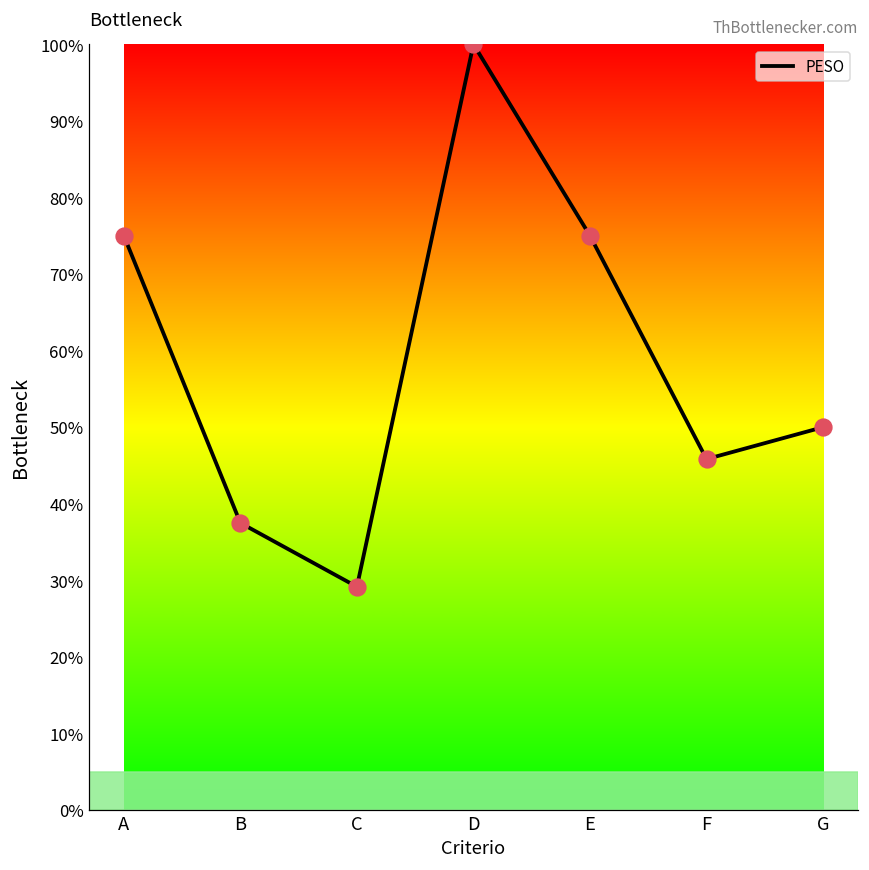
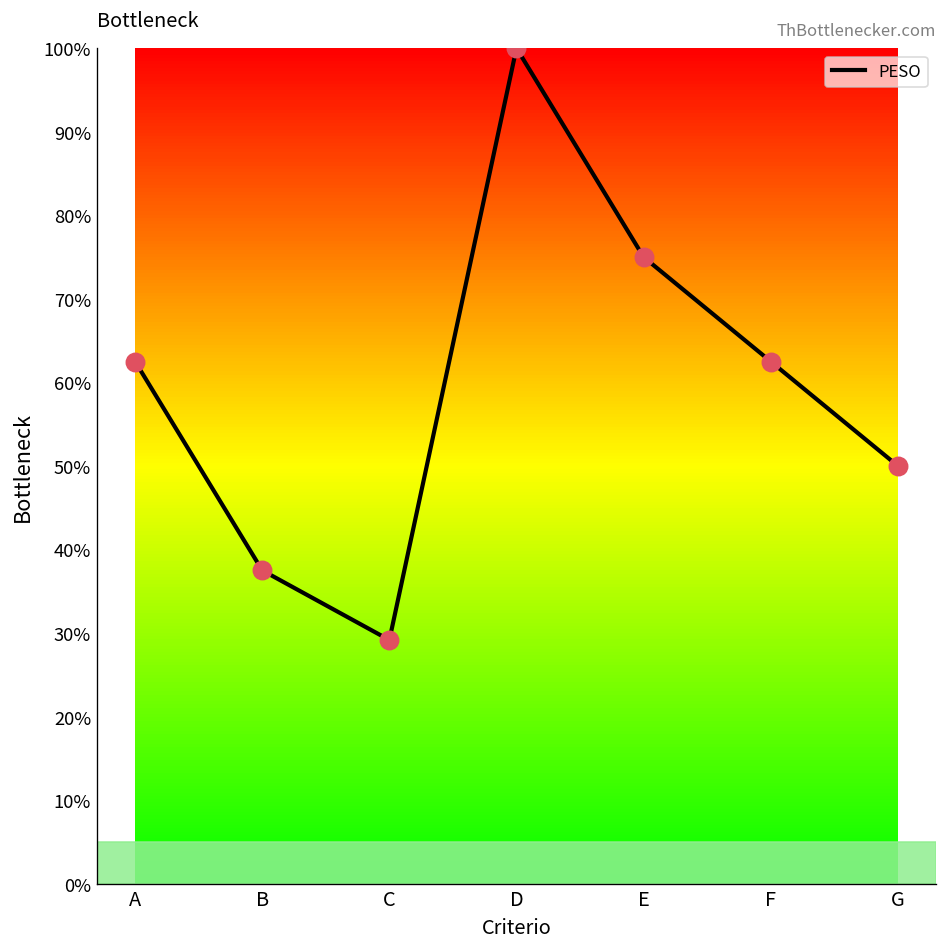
  {
-   "A": "75%",
+   "A": "63%",
    "B": "38%",
    "C": "29%",
    "D": "100%",
    "E": "75%",
-   "F": "46%",
+   "F": "63%",
    "G": "50%"
  }
